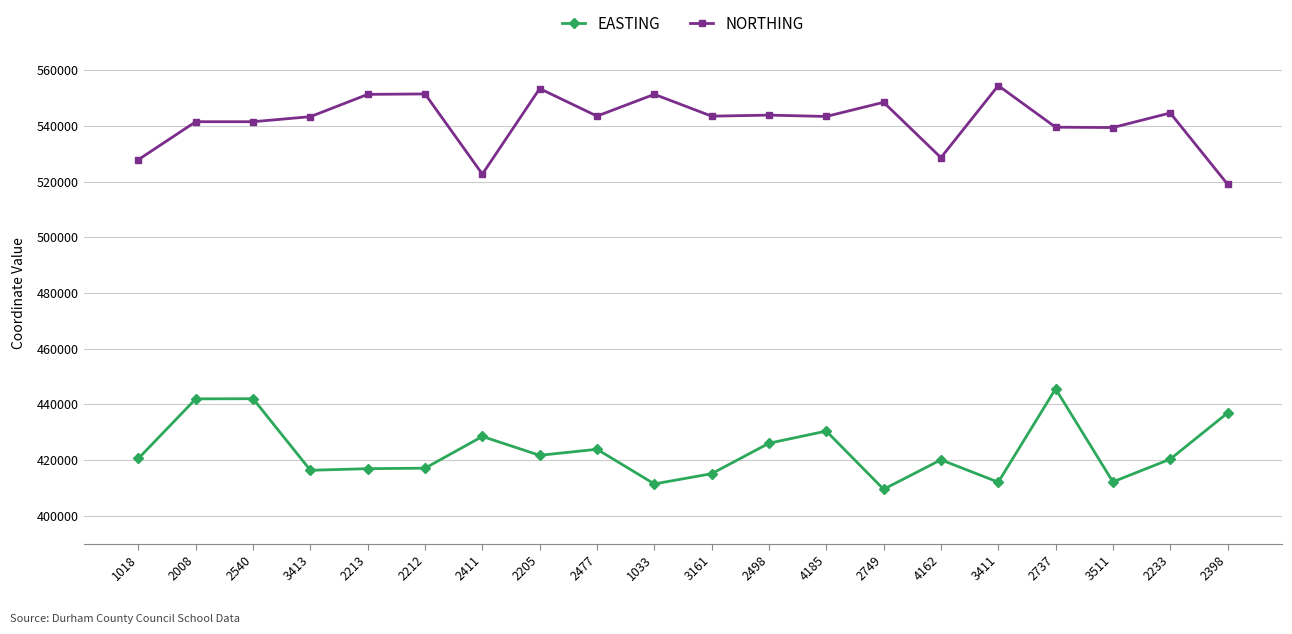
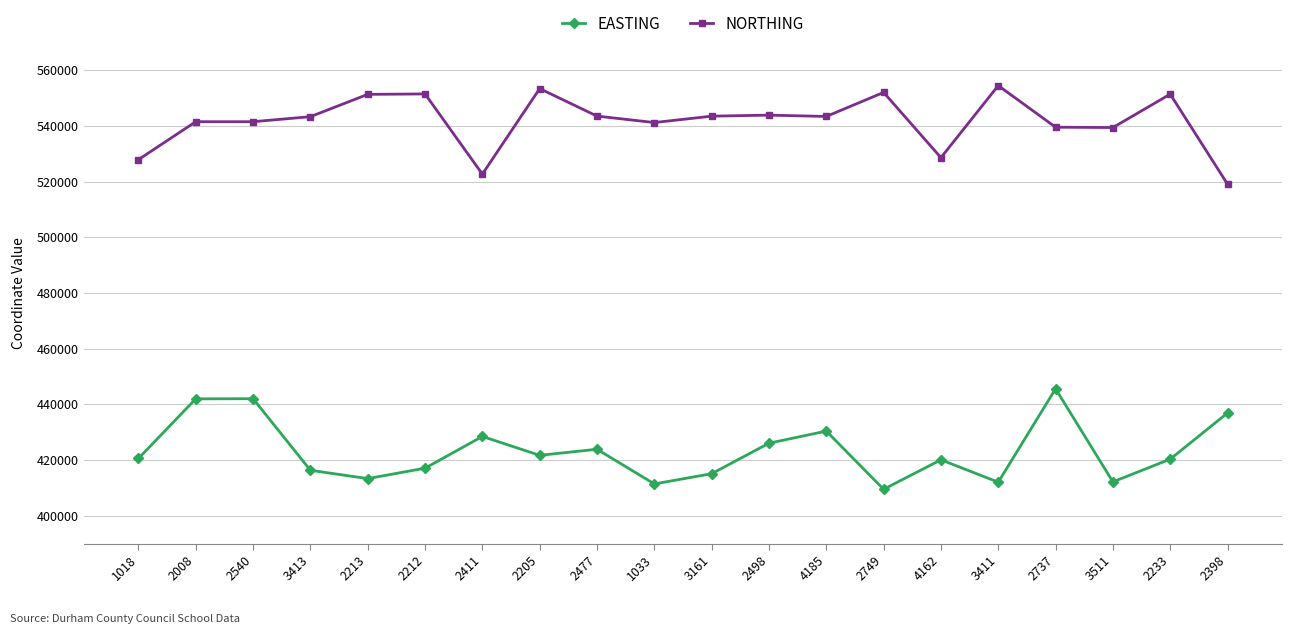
  {
    "EASTING": {
      "1018": 421000,
      "2008": 442000,
      "2540": 442000,
      "3413": 416000,
-     "2213": 417000,
+     "2213": 413000,
      "2212": 417000,
      "2411": 428000,
      "2205": 422000,
      "2477": 424000,
      "1033": 411000,
      "3161": 415000,
      "2498": 426000,
      "4185": 430000,
      "2749": 410000,
      "4162": 420000,
      "3411": 412000,
      "2737": 446000,
      "3511": 412000,
      "2233": 420000,
      "2398": 437000
    },
    "NORTHING": {
      "1018": 528000,
      "2008": 541000,
      "2540": 541000,
      "3413": 543000,
      "2213": 551000,
      "2212": 551000,
      "2411": 523000,
      "2205": 553000,
      "2477": 544000,
-     "1033": 551000,
+     "1033": 541000,
      "3161": 543000,
      "2498": 544000,
      "4185": 543000,
-     "2749": 548000,
+     "2749": 552000,
      "4162": 529000,
      "3411": 554000,
      "2737": 540000,
      "3511": 539000,
-     "2233": 545000,
+     "2233": 551000,
      "2398": 519000
    }
  }
